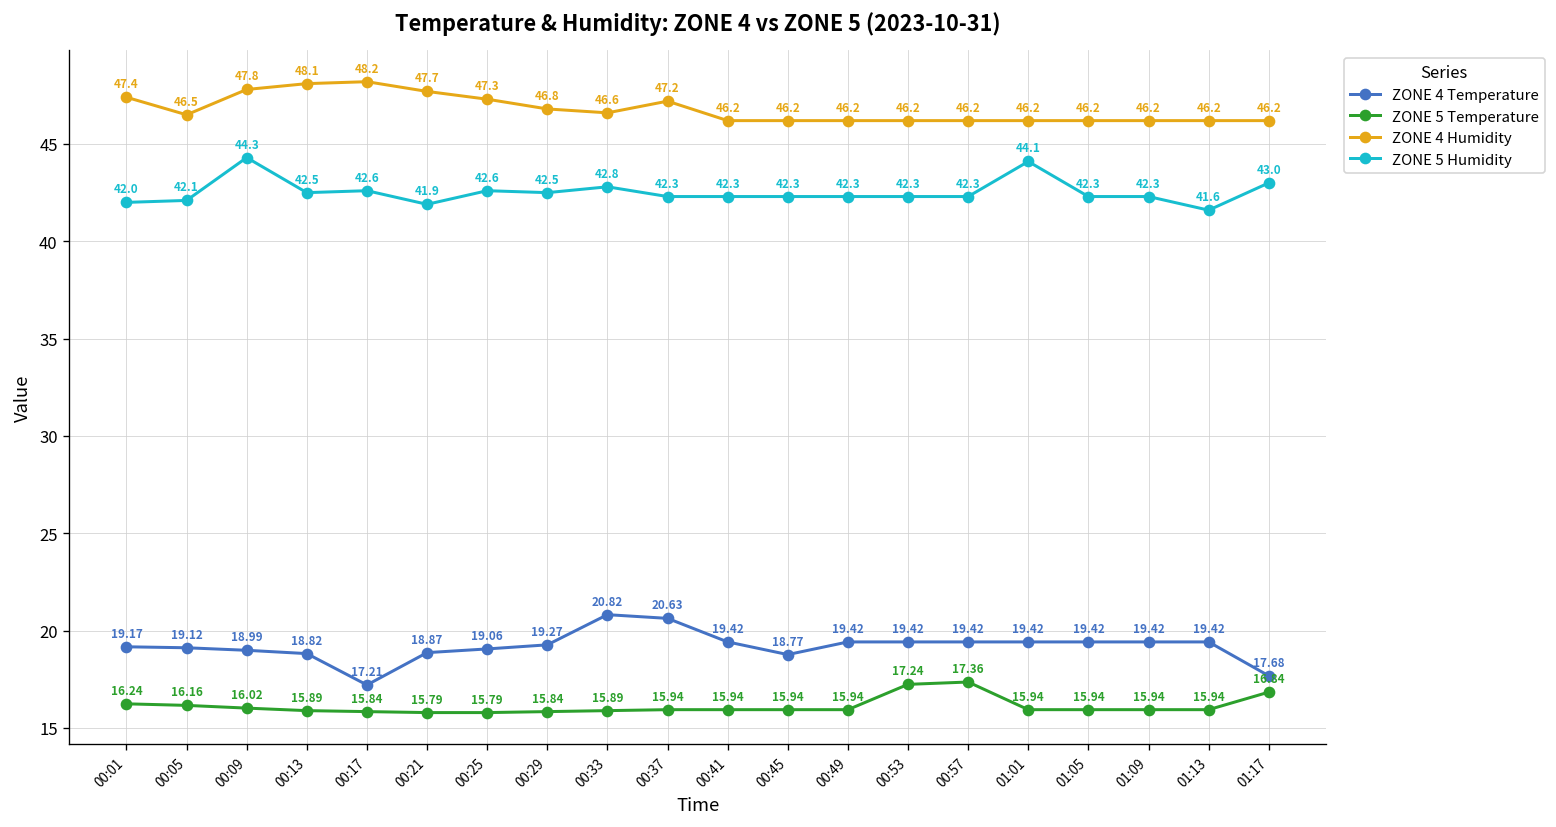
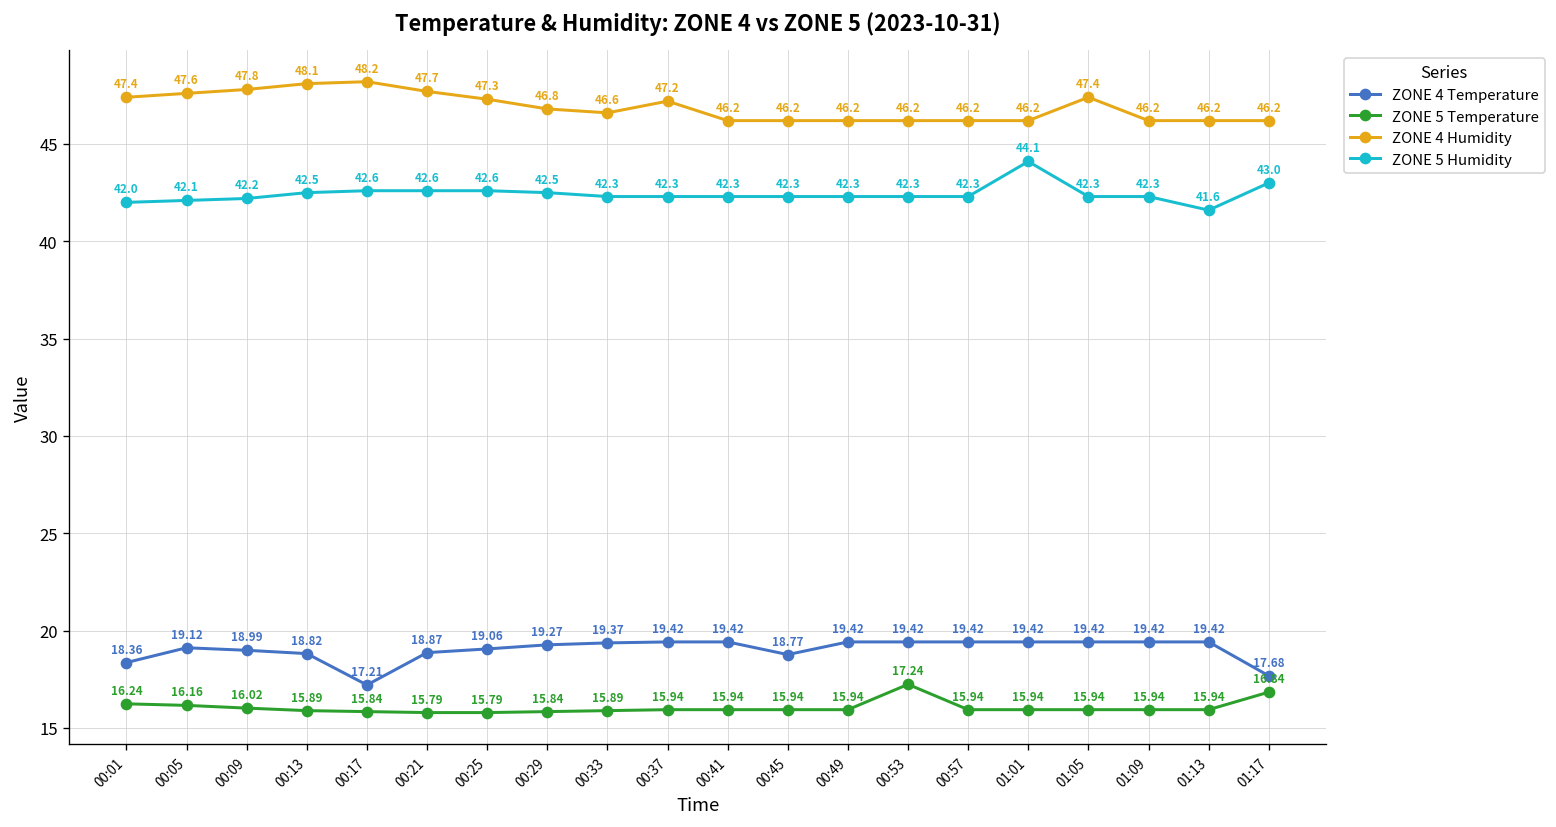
  {
    "ZONE 4 Temperature": {
-     "00:01": 19.17,
+     "00:01": 18.36,
      "00:05": 19.12,
      "00:09": 18.99,
      "00:13": 18.82,
      "00:17": 17.21,
      "00:21": 18.87,
      "00:25": 19.06,
      "00:29": 19.27,
-     "00:33": 20.82,
-     "00:37": 20.63,
+     "00:33": 19.37,
+     "00:37": 19.42,
      "00:41": 19.42,
      "00:45": 18.77,
      "00:49": 19.42,
      "00:53": 19.42,
      "00:57": 19.42,
      "01:01": 19.42,
      "01:05": 19.42,
      "01:09": 19.42,
      "01:13": 19.42,
      "01:17": 17.68
    },
    "ZONE 5 Temperature": {
      "00:01": 16.24,
      "00:05": 16.16,
      "00:09": 16.02,
      "00:13": 15.89,
      "00:17": 15.84,
      "00:21": 15.79,
      "00:25": 15.79,
      "00:29": 15.84,
      "00:33": 15.89,
      "00:37": 15.94,
      "00:41": 15.94,
      "00:45": 15.94,
      "00:49": 15.94,
      "00:53": 17.24,
-     "00:57": 17.36,
+     "00:57": 15.94,
      "01:01": 15.94,
      "01:05": 15.94,
      "01:09": 15.94,
      "01:13": 15.94
    },
    "ZONE 4 Humidity": {
      "00:01": 47.4,
-     "00:05": 46.5,
+     "00:05": 47.6,
      "00:09": 47.8,
      "00:13": 48.1,
      "00:17": 48.2,
      "00:21": 47.7,
      "00:25": 47.3,
      "00:29": 46.8,
      "00:33": 46.6,
      "00:37": 47.2,
      "00:41": 46.2,
      "00:45": 46.2,
      "00:49": 46.2,
      "00:53": 46.2,
      "00:57": 46.2,
      "01:01": 46.2,
-     "01:05": 46.2,
+     "01:05": 47.4,
      "01:09": 46.2,
      "01:13": 46.2,
      "01:17": 46.2
    },
    "ZONE 5 Humidity": {
      "00:01": 42.0,
      "00:05": 42.1,
-     "00:09": 44.3,
+     "00:09": 42.2,
      "00:13": 42.5,
      "00:17": 42.6,
-     "00:21": 41.9,
+     "00:21": 42.6,
      "00:25": 42.6,
      "00:29": 42.5,
-     "00:33": 42.8,
+     "00:33": 42.3,
      "00:37": 42.3,
      "00:41": 42.3,
      "00:45": 42.3,
      "00:49": 42.3,
      "00:53": 42.3,
      "00:57": 42.3,
      "01:01": 44.1,
      "01:05": 42.3,
      "01:09": 42.3,
      "01:13": 41.6,
      "01:17": 43.0
    }
  }
